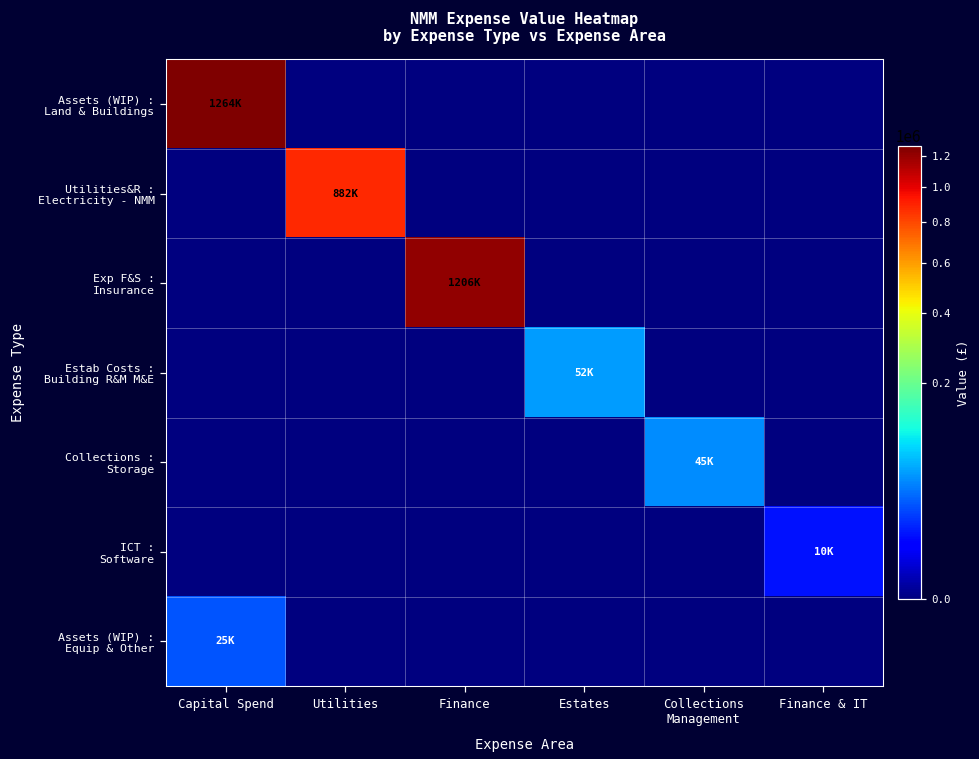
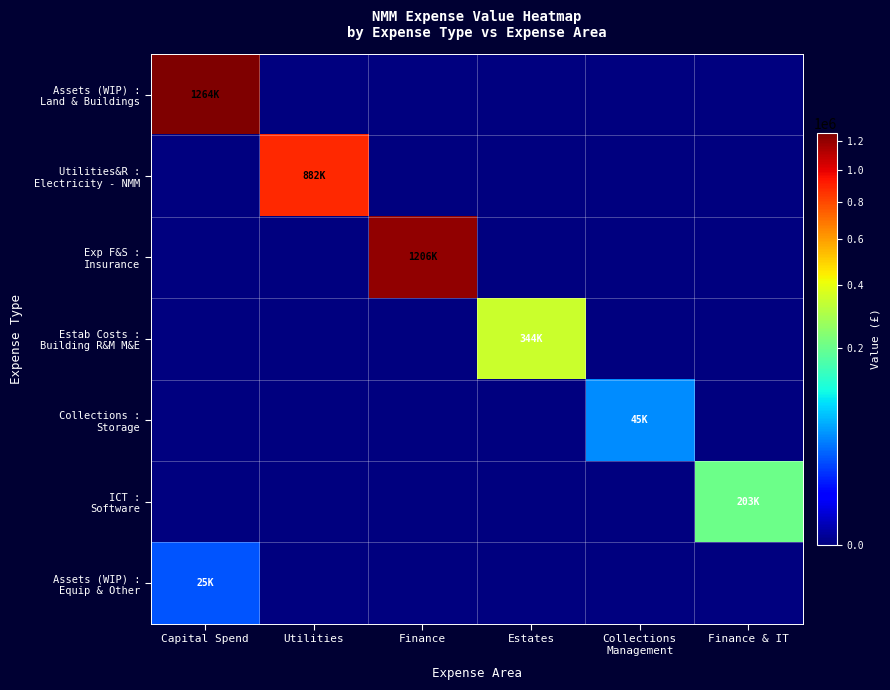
  {
    "Assets (WIP) : Land & Buildings": {
      "Capital Spend": "1264K"
    },
    "Utilities&R : Electricity - NMM": {
      "Utilities": "882K"
    },
    "Exp F&S : Insurance": {
      "Finance": "1206K"
    },
    "Estab Costs : Building R&M M&E": {
-     "Estates": "52K"
+     "Estates": "344K"
    },
    "Collections : Storage": {
      "Collections Management": "45K"
    },
    "ICT : Software": {
-     "Finance & IT": "10K"
+     "Finance & IT": "203K"
    },
    "Assets (WIP) : Equip & Other": {
      "Capital Spend": "25K"
    }
  }
